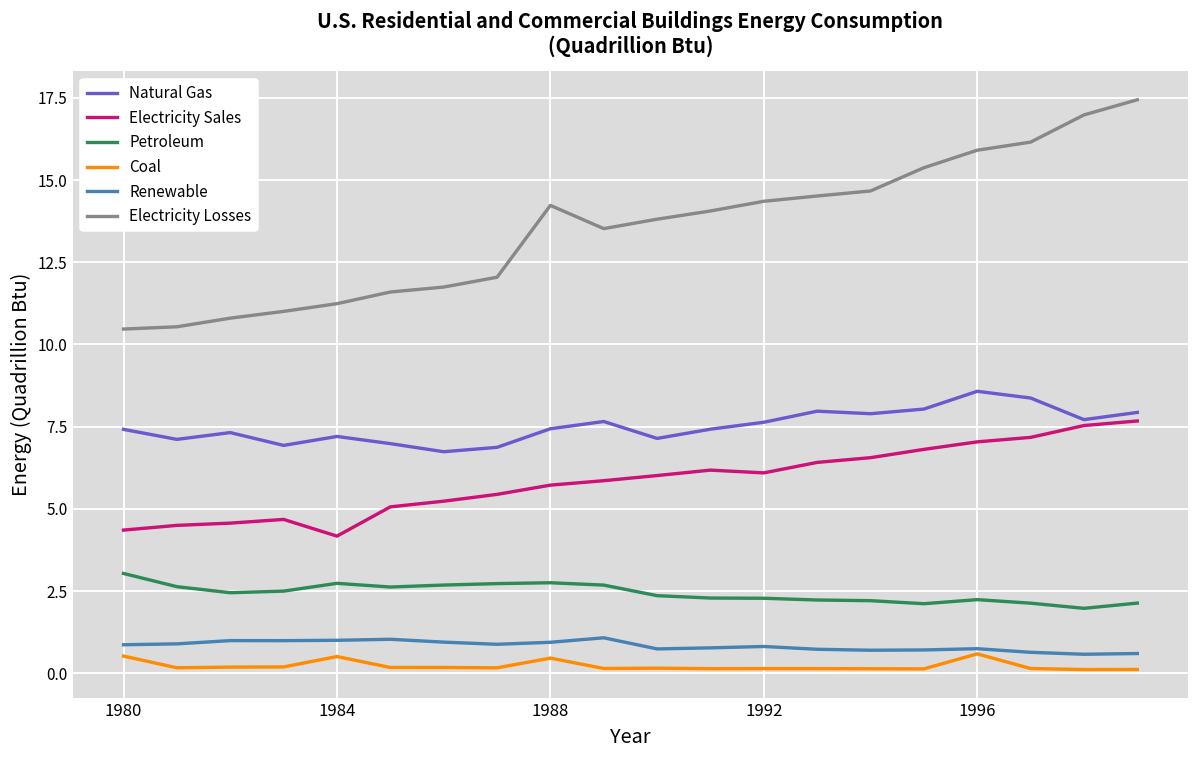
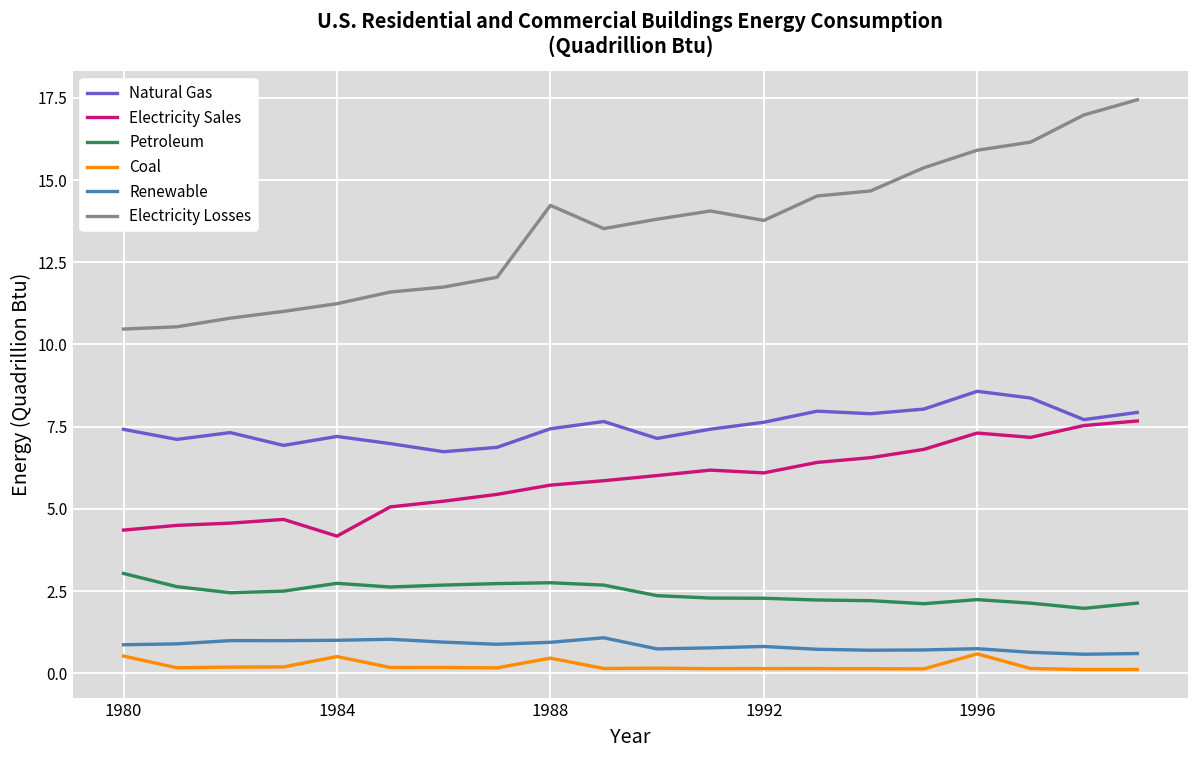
  {
    "Electricity Sales": {
      "1980": 4.4,
      "1984": 4.2,
      "1988": 5.7,
      "1992": 6.1,
-     "1996": 7.0
+     "1996": 7.3
    },
    "Petroleum": {
      "1980": 3.0,
      "1984": 2.7,
      "1988": 2.8,
      "1992": 2.3,
      "1996": 2.2
    },
    "Coal": {
      "1980": 0.5,
      "1984": 0.5,
      "1988": 0.5,
      "1992": 0.1,
      "1996": 0.6
    },
    "Electricity Losses": {
      "1980": 10.5,
      "1984": 11.2,
      "1988": 14.2,
-     "1992": 14.4,
+     "1992": 13.8,
      "1996": 15.9
    }
  }
